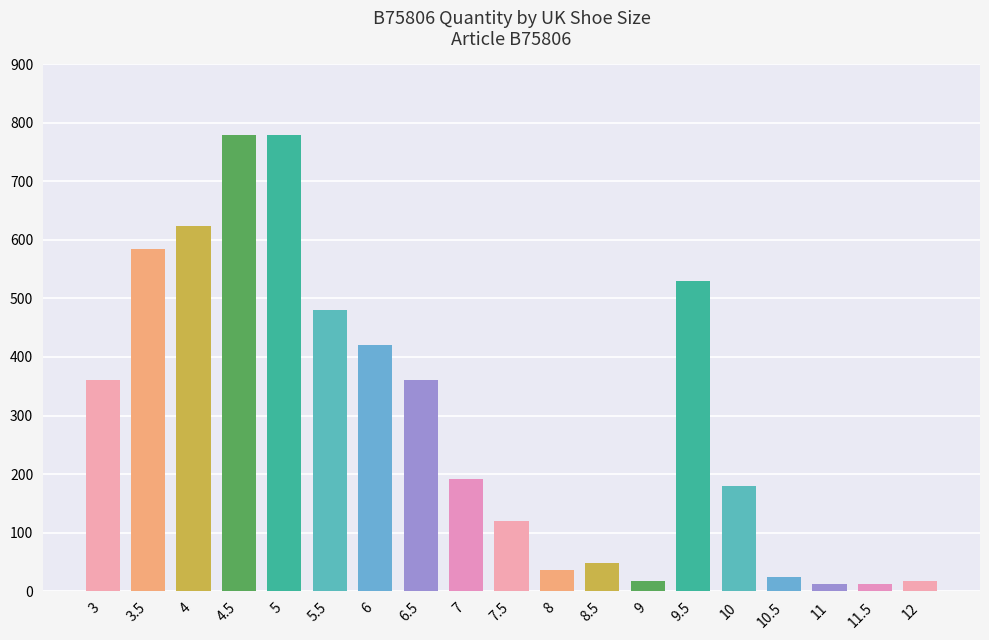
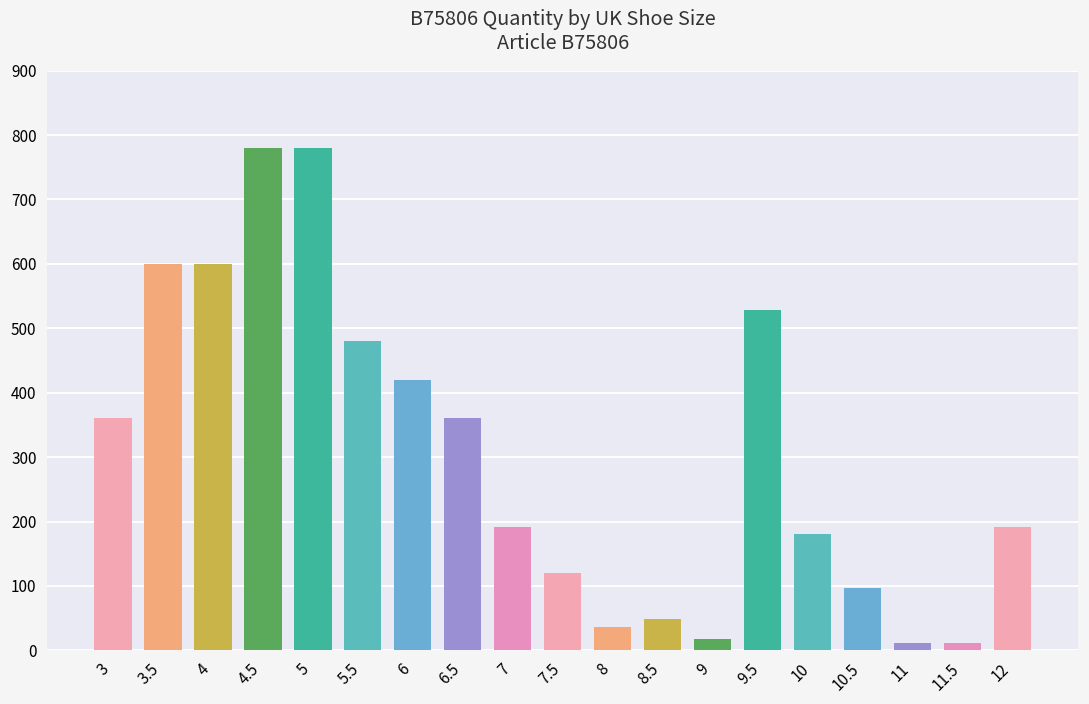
  {
    "3": 360,
-   "3.5": 590,
-   "4": 620,
+   "3.5": 600,
+   "4": 600,
    "4.5": 780,
    "5": 780,
    "5.5": 480,
    "6": 420,
    "6.5": 360,
    "7": 190,
    "7.5": 120,
    "8": 40,
    "8.5": 50,
    "9": 20,
    "9.5": 530,
    "10": 180,
-   "10.5": 20,
+   "10.5": 100,
    "11": 10,
    "11.5": 10,
-   "12": 20
+   "12": 190
  }
